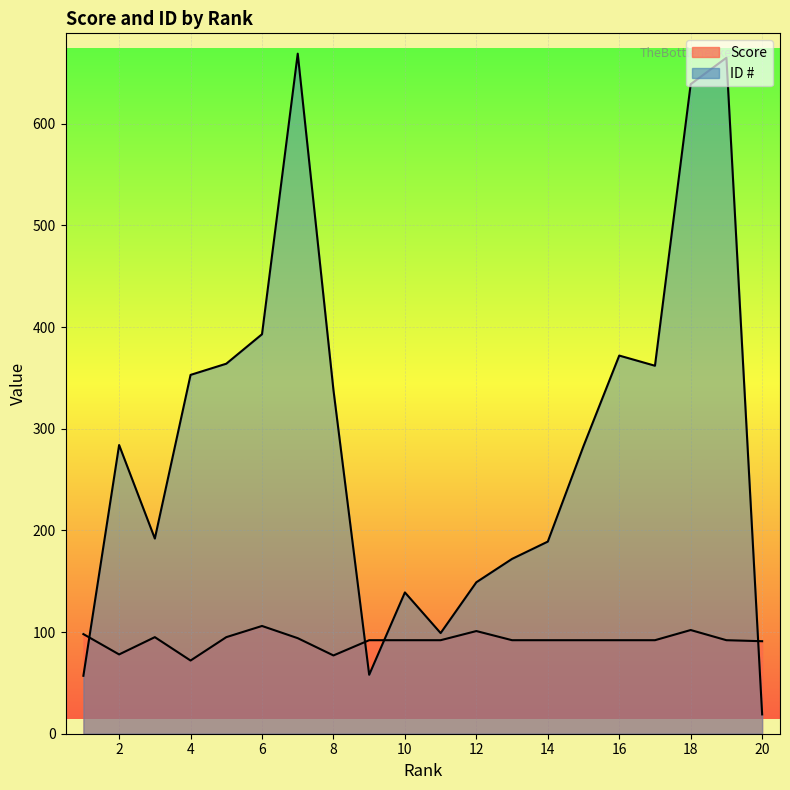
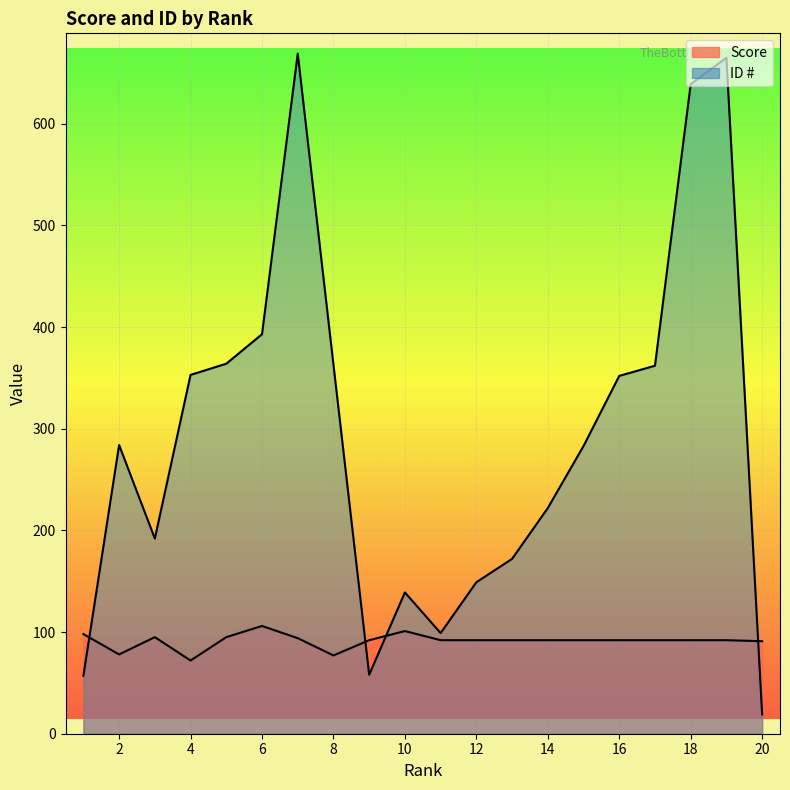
  {
    "Score": {
      "2": 78,
      "4": 72,
      "6": 106,
      "8": 77,
-     "10": 92,
-     "12": 101,
+     "10": 101,
+     "12": 92,
      "14": 92,
      "16": 92,
-     "18": 102,
+     "18": 92,
      "20": 91
    },
    "ID #": {
      "2": 284,
      "4": 353,
      "6": 393,
-     "8": 338,
+     "8": 363,
      "10": 139,
      "12": 149,
-     "14": 189,
-     "16": 372,
+     "14": 222,
+     "16": 352,
      "20": 19
    }
  }
